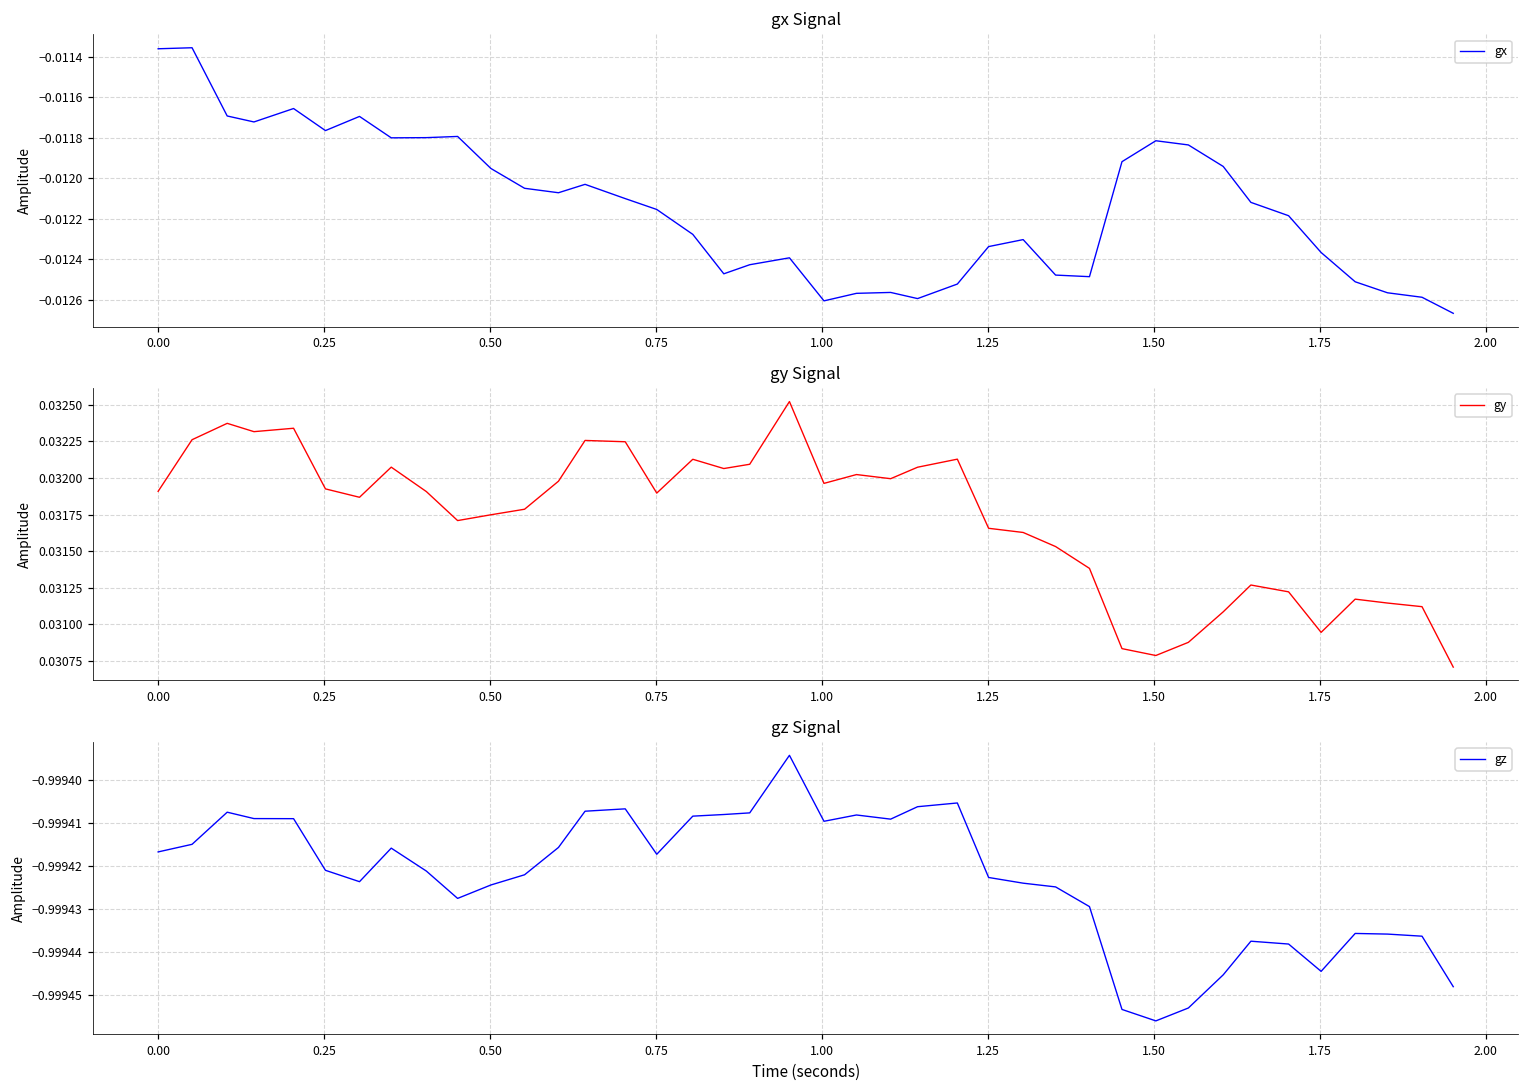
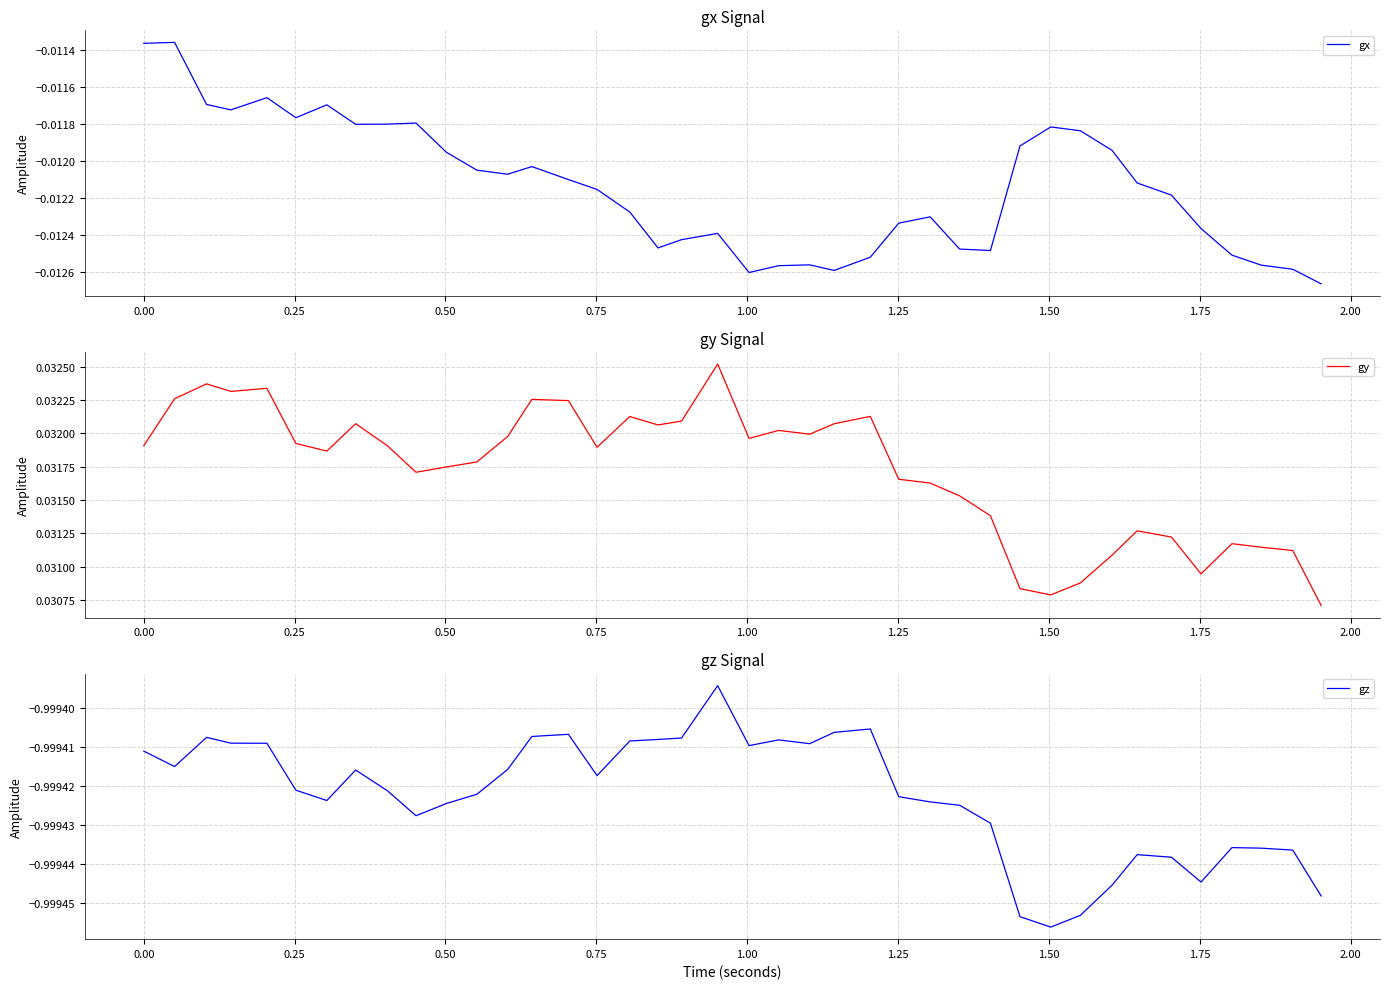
  {
    "gx Signal": {
      "0.00": -0.01136
    },
    "gy Signal": {
      "0.00": 0.03191
    },
    "gz Signal": {
-     "0.00": -0.999417
+     "0.00": -0.999411
    }
  }
